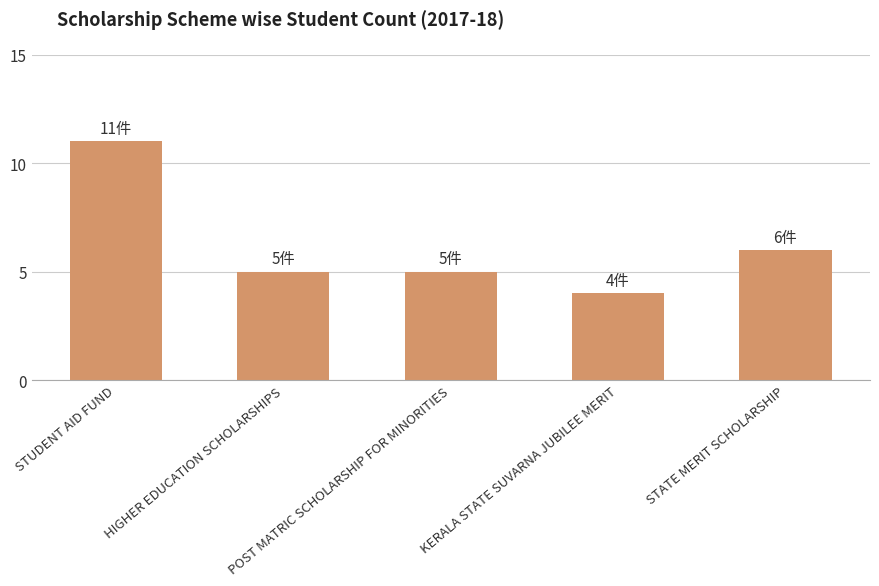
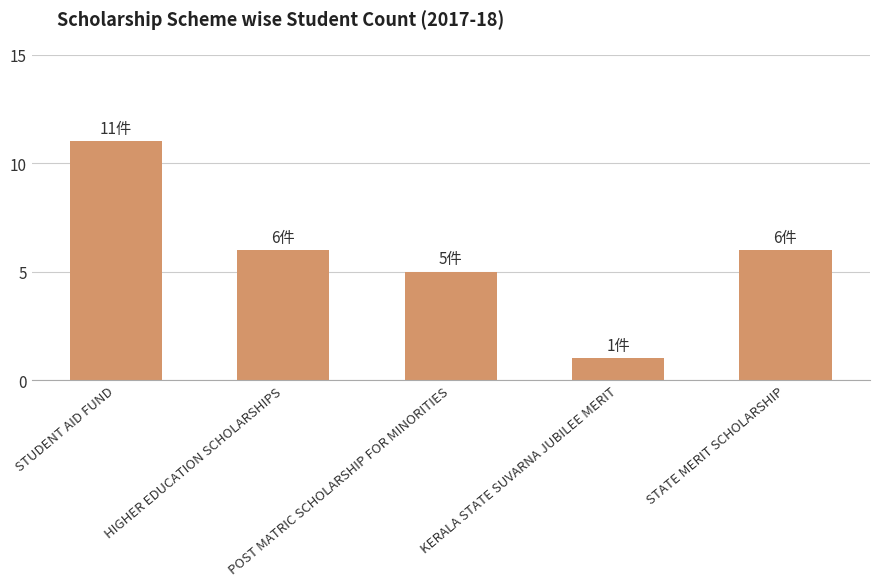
  {
    "STUDENT AID FUND": "11件",
-   "HIGHER EDUCATION SCHOLARSHIPS": "5件",
+   "HIGHER EDUCATION SCHOLARSHIPS": "6件",
    "POST MATRIC SCHOLARSHIP FOR MINORITIES": "5件",
-   "KERALA STATE SUVARNA JUBILEE MERIT": "4件",
+   "KERALA STATE SUVARNA JUBILEE MERIT": "1件",
    "STATE MERIT SCHOLARSHIP": "6件"
  }
